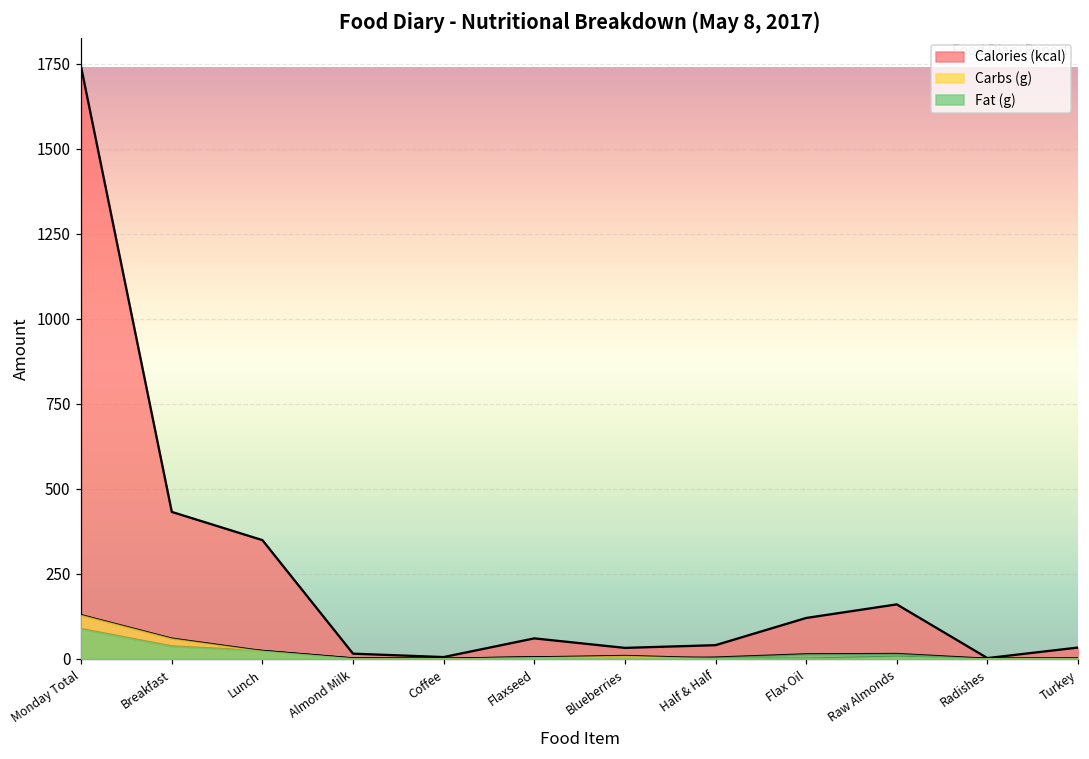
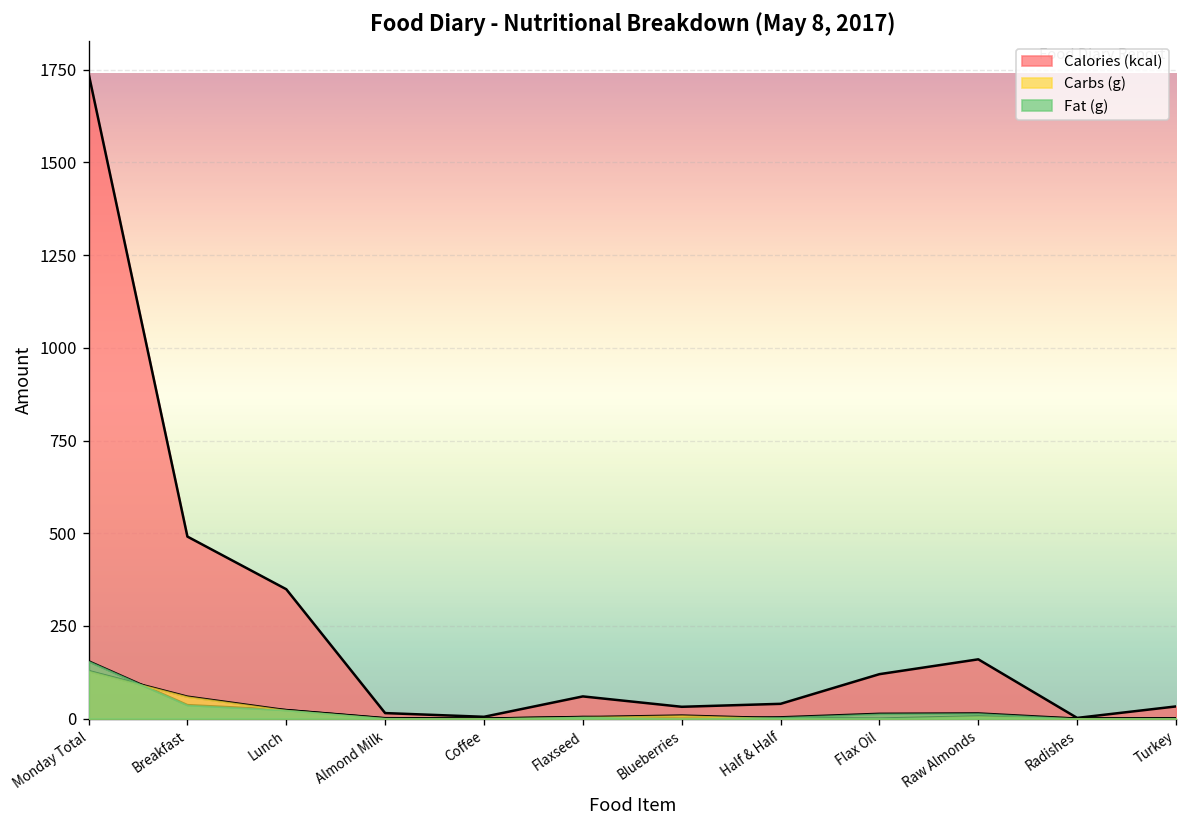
  {
    "Calories (kcal)": {
      "Monday Total": 1740,
-     "Breakfast": 430,
+     "Breakfast": 490,
      "Lunch": 350,
      "Almond Milk": 20,
      "Flaxseed": 60,
      "Blueberries": 30,
      "Half & Half": 40,
      "Flax Oil": 120,
      "Raw Almonds": 160,
      "Turkey": 30
    },
    "Carbs (g)": {
      "Monday Total": 130,
      "Breakfast": 60,
      "Flax Oil": 0
    },
    "Fat (g)": {
-     "Monday Total": 90,
+     "Monday Total": 150,
      "Breakfast": 40,
      "Flax Oil": 10
    }
  }
